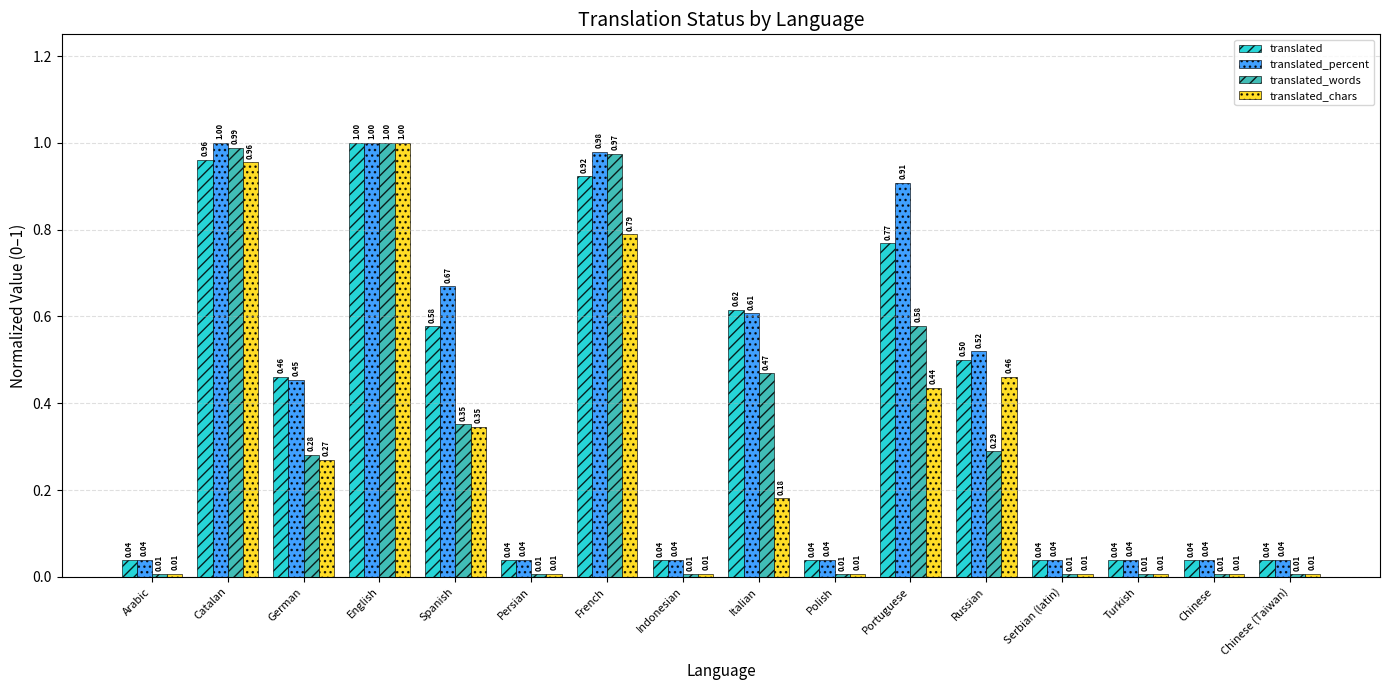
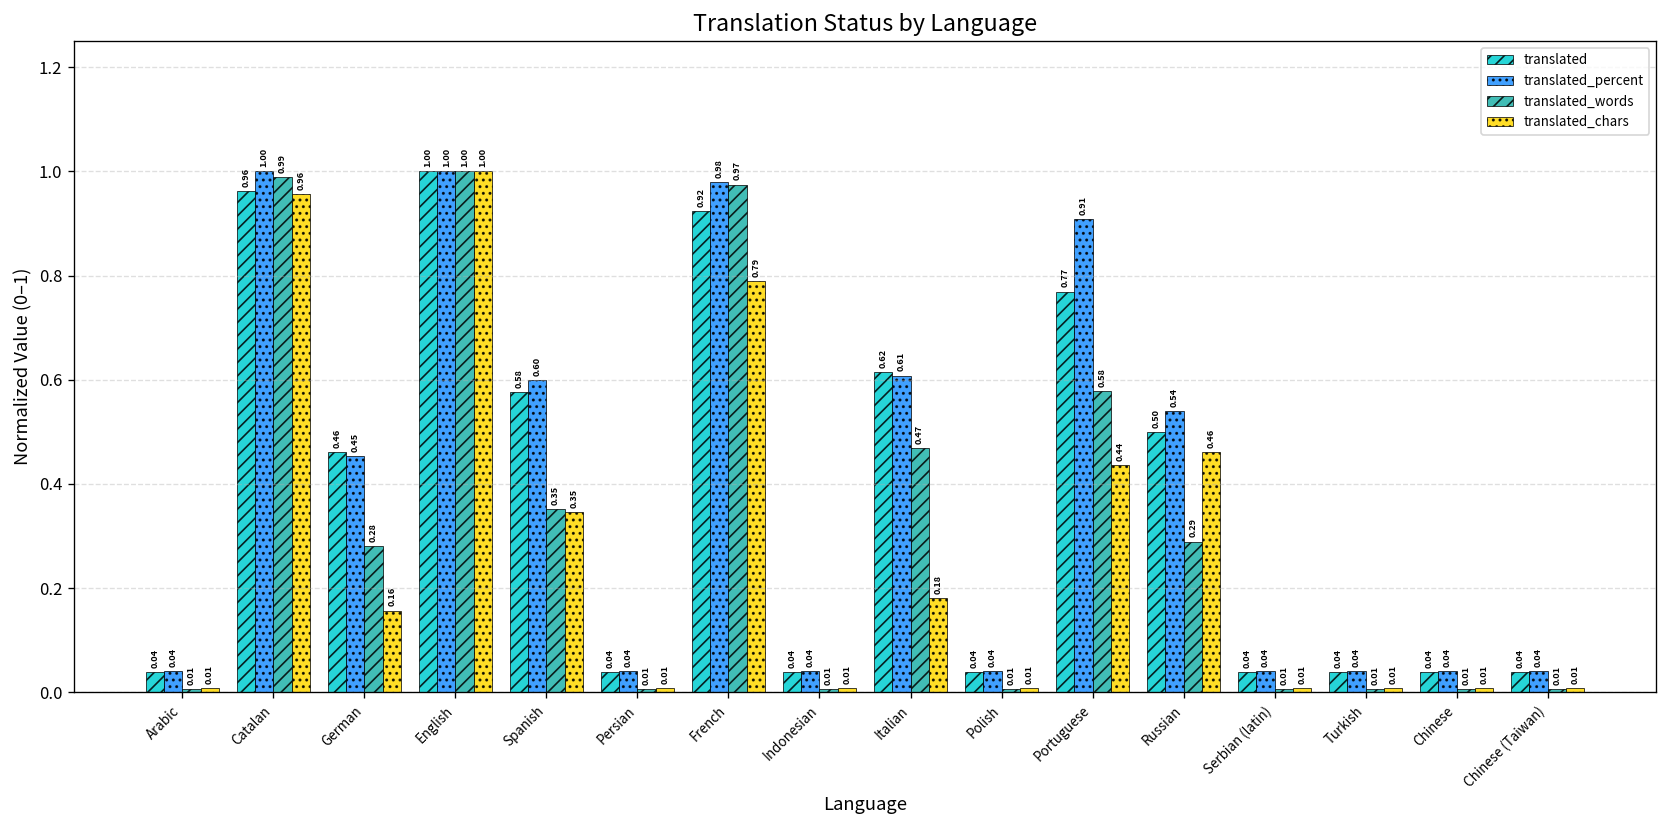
  {
    "translated_percent": {
      "Arabic": 0.04,
      "Catalan": 1.00,
      "German": 0.45,
      "English": 1.00,
-     "Spanish": 0.67,
+     "Spanish": 0.60,
      "Persian": 0.04,
      "French": 0.98,
      "Indonesian": 0.04,
      "Italian": 0.61,
      "Polish": 0.04,
      "Portuguese": 0.91,
-     "Russian": 0.52,
+     "Russian": 0.54,
      "Serbian (latin)": 0.04,
      "Turkish": 0.04,
      "Chinese": 0.04,
      "Chinese (Taiwan)": 0.04
    },
    "translated_chars": {
      "Arabic": 0.01,
      "Catalan": 0.96,
-     "German": 0.27,
+     "German": 0.16,
      "English": 1.00,
      "Spanish": 0.35,
      "Persian": 0.01,
      "French": 0.79,
      "Indonesian": 0.01,
      "Italian": 0.18,
      "Polish": 0.01,
      "Portuguese": 0.44,
      "Russian": 0.46,
      "Serbian (latin)": 0.01,
      "Turkish": 0.01,
      "Chinese": 0.01,
      "Chinese (Taiwan)": 0.01
    }
  }
